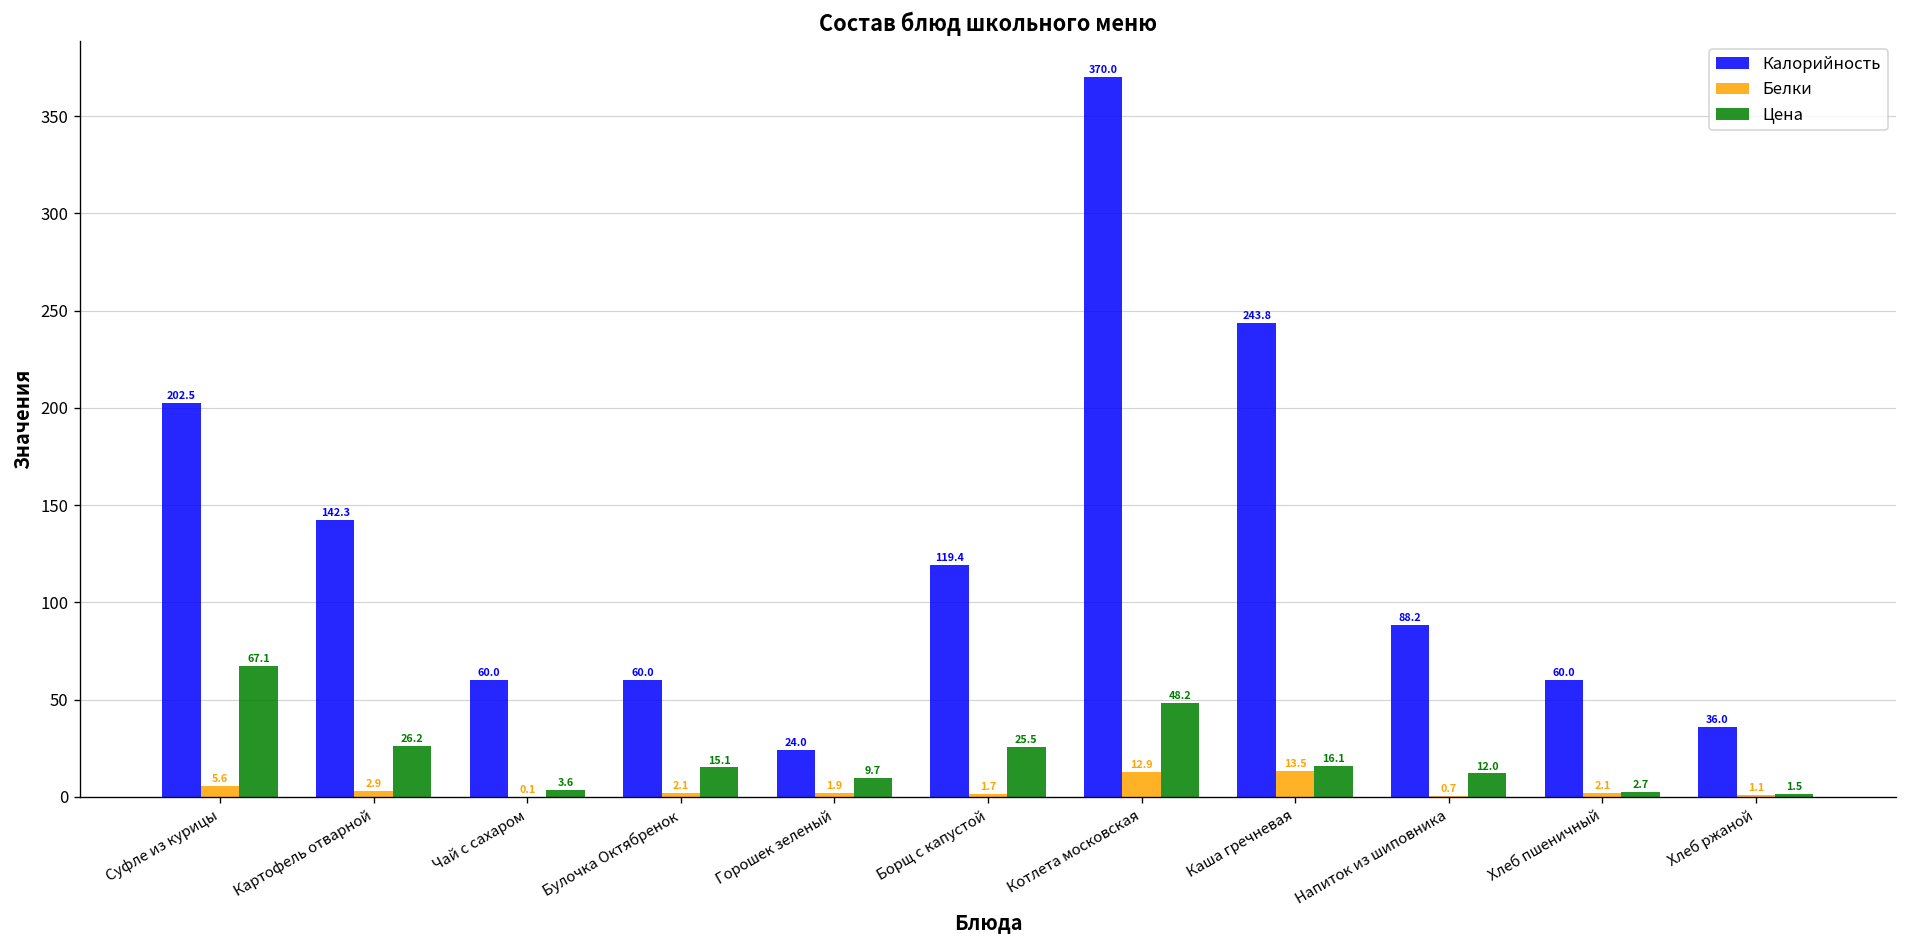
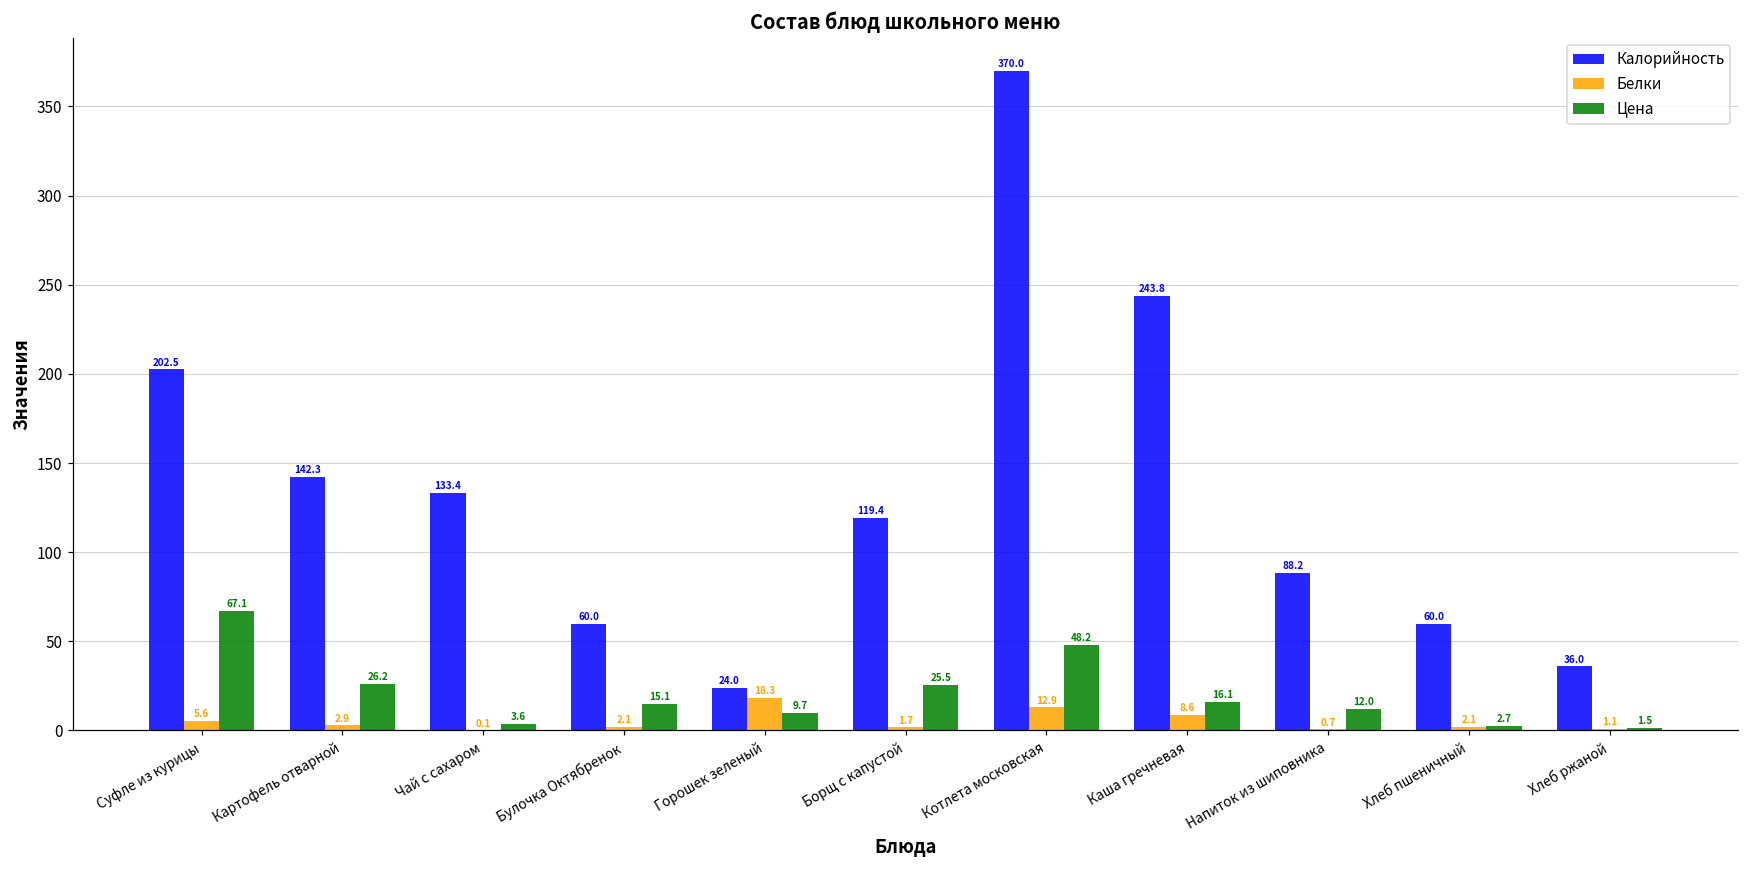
  {
    "Калорийность": {
      "Суфле из курицы": 202.5,
      "Картофель отварной": 142.3,
-     "Чай с сахаром": 60.0,
+     "Чай с сахаром": 133.4,
      "Булочка Октябренок": 60.0,
      "Горошек зеленый": 24.0,
      "Борщ с капустой": 119.4,
      "Котлета московская": 370.0,
      "Каша гречневая": 243.8,
      "Напиток из шиповника": 88.2,
      "Хлеб пшеничный": 60.0,
      "Хлеб ржаной": 36.0
    },
    "Белки": {
      "Суфле из курицы": 5.6,
      "Картофель отварной": 2.9,
      "Чай с сахаром": 0.1,
      "Булочка Октябренок": 2.1,
-     "Горошек зеленый": 1.9,
+     "Горошек зеленый": 18.3,
      "Борщ с капустой": 1.7,
      "Котлета московская": 12.9,
-     "Каша гречневая": 13.5,
+     "Каша гречневая": 8.6,
      "Напиток из шиповника": 0.7,
      "Хлеб пшеничный": 2.1,
      "Хлеб ржаной": 1.1
    },
    "Цена": {
      "Суфле из курицы": 67.1,
      "Картофель отварной": 26.2,
      "Чай с сахаром": 3.6,
      "Булочка Октябренок": 15.1,
      "Горошек зеленый": 9.7,
      "Борщ с капустой": 25.5,
      "Котлета московская": 48.2,
      "Каша гречневая": 16.1,
      "Напиток из шиповника": 12.0,
      "Хлеб пшеничный": 2.7,
      "Хлеб ржаной": 1.5
    }
  }
